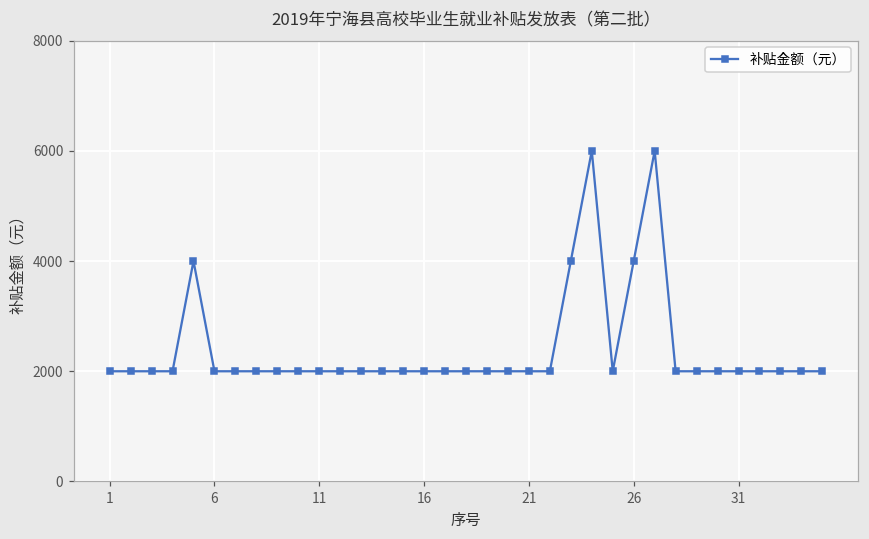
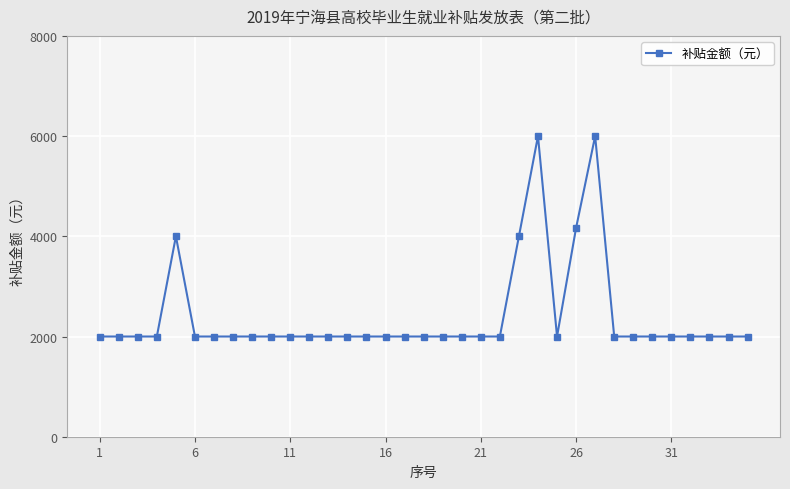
  {
    "1": 2000,
    "6": 2000,
    "11": 2000,
    "16": 2000,
    "21": 2000,
-   "26": 4000,
+   "26": 4200,
    "31": 2000
  }
